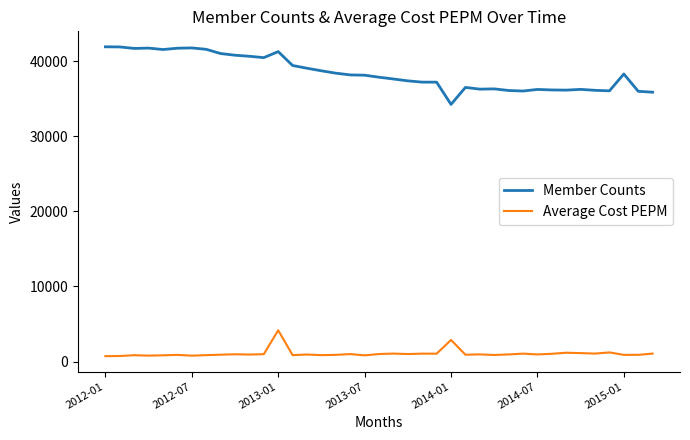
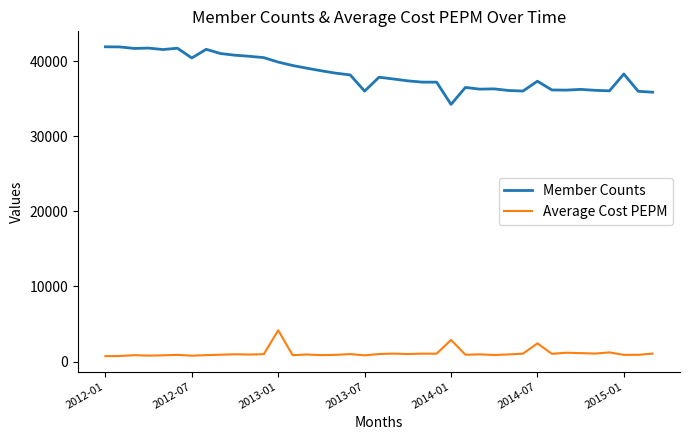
  {
    "Member Counts": {
      "2012-01": 42000,
-     "2012-07": 42000,
-     "2013-01": 41000,
-     "2013-07": 38000,
+     "2012-07": 40000,
+     "2013-01": 40000,
+     "2013-07": 36000,
      "2014-01": 34000,
-     "2014-07": 36000,
+     "2014-07": 37000,
      "2015-01": 38000
    },
    "Average Cost PEPM": {
      "2012-01": 1000,
      "2012-07": 1000,
      "2013-01": 4000,
      "2013-07": 1000,
      "2014-01": 3000,
-     "2014-07": 1000,
+     "2014-07": 2000,
      "2015-01": 1000
    }
  }
